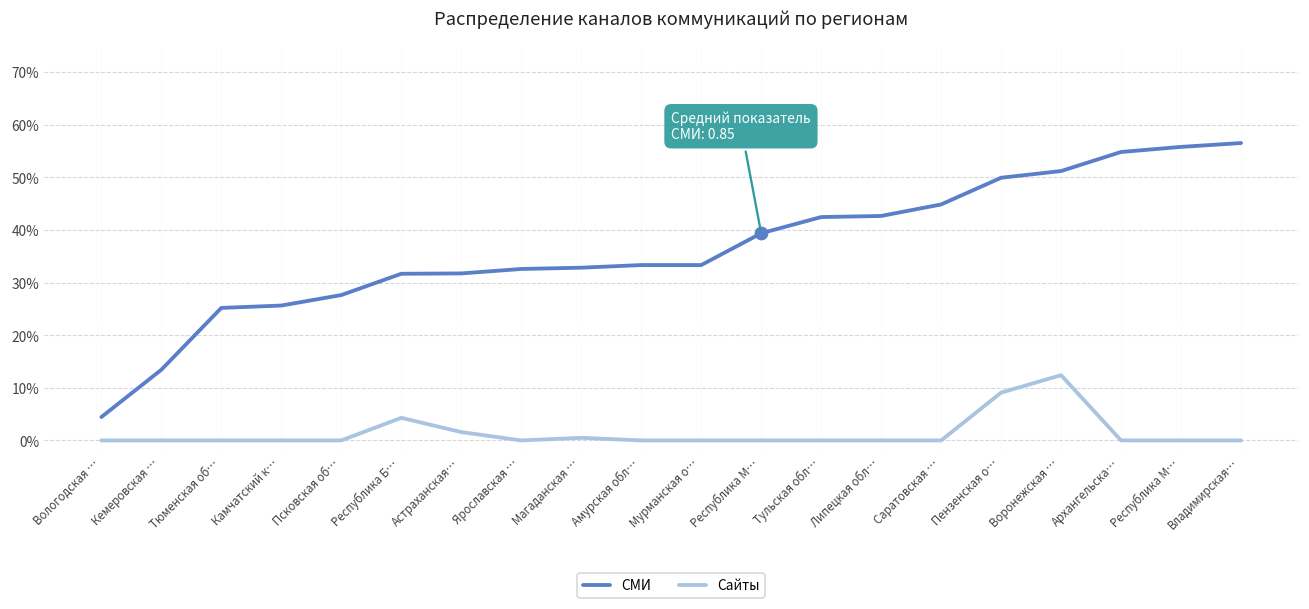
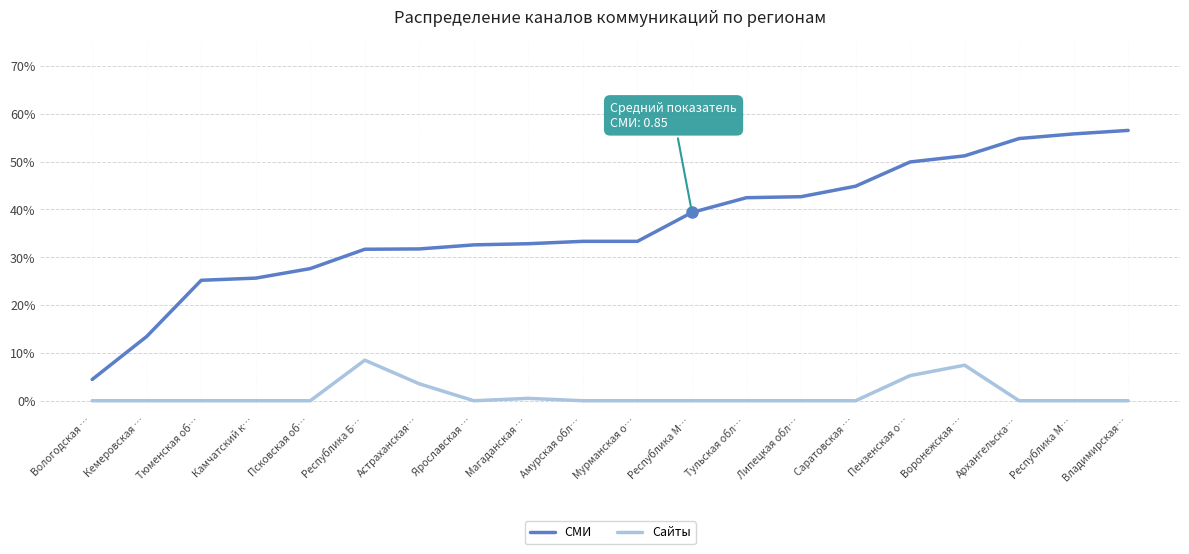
  {
    "Сайты": {
      "Вологодская …": "0%",
      "Кемеровская …": "0%",
      "Тюменская об…": "0%",
      "Камчатский к…": "0%",
      "Псковская об…": "0%",
-     "Республика Б…": "4%",
-     "Астраханская…": "2%",
+     "Республика Б…": "8%",
+     "Астраханская…": "4%",
      "Ярославская …": "0%",
      "Магаданская …": "0%",
      "Амурская обл…": "0%",
      "Мурманская о…": "0%",
      "Тульская обл…": "0%",
      "Липецкая обл…": "0%",
      "Саратовская …": "0%",
-     "Пензенская о…": "9%",
-     "Воронежская …": "12%",
+     "Пензенская о…": "5%",
+     "Воронежская …": "7%",
      "Архангельска…": "0%",
      "Владимирская…": "0%"
    }
  }
